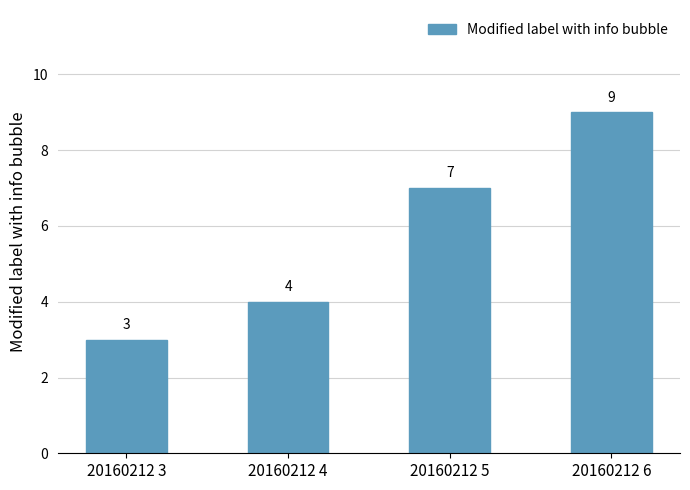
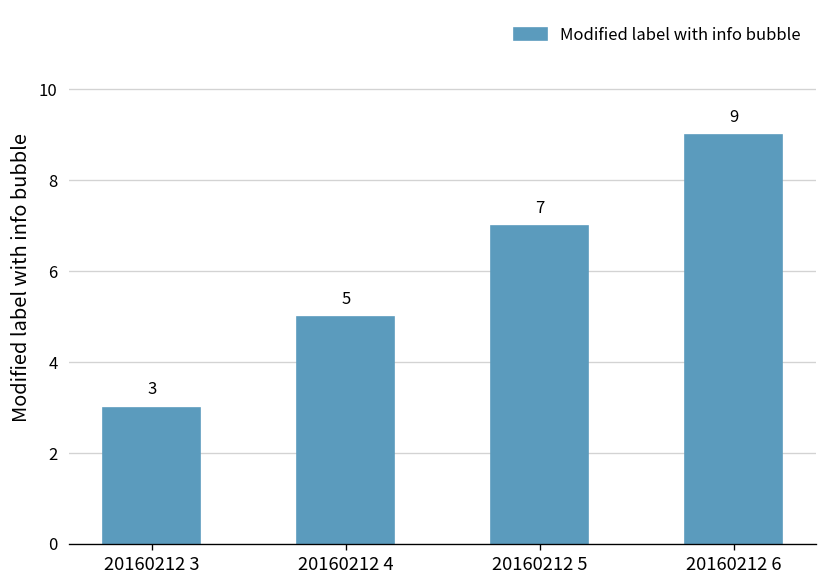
  {
    "20160212 3": 3,
-   "20160212 4": 4,
+   "20160212 4": 5,
    "20160212 5": 7,
    "20160212 6": 9
  }
